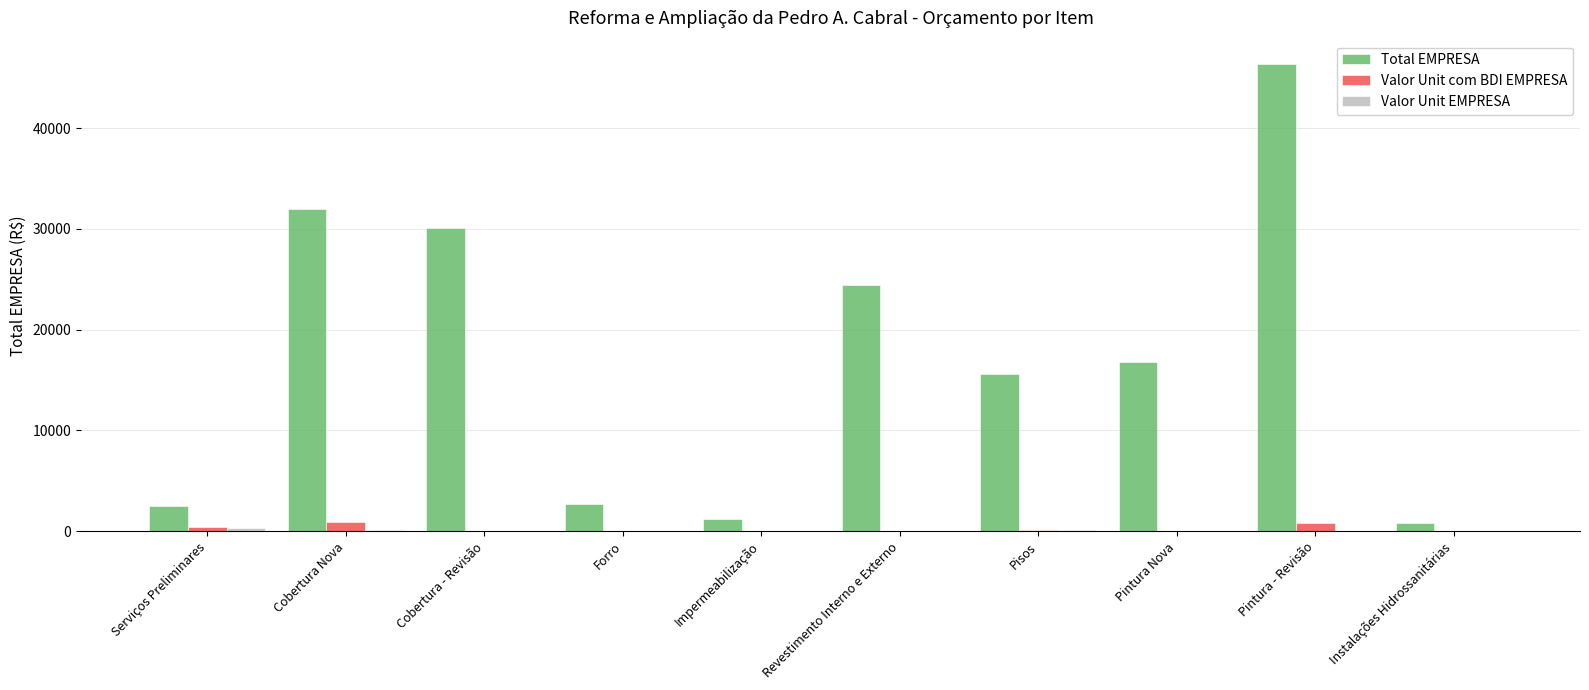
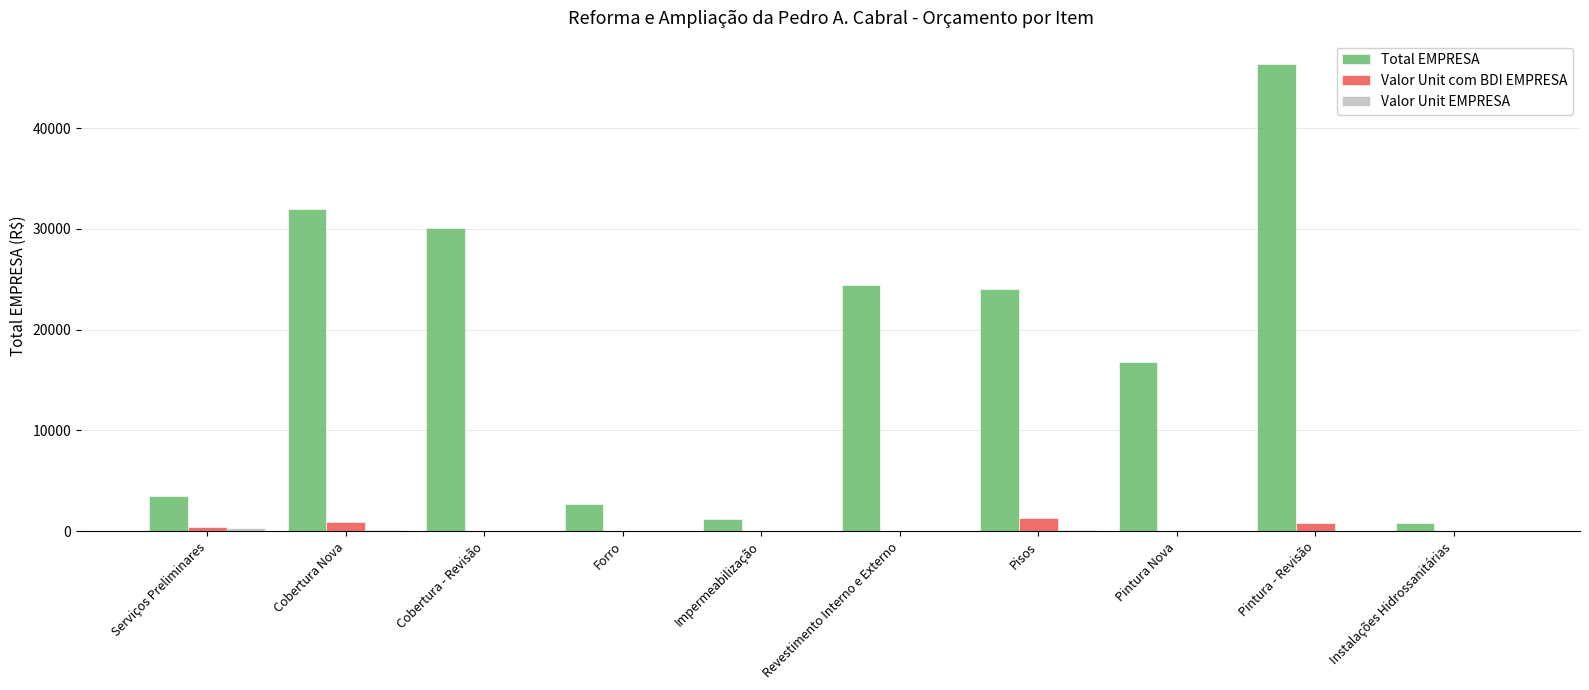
  {
    "Total EMPRESA": {
-     "Serviços Preliminares": 2400,
+     "Serviços Preliminares": 3500,
      "Cobertura Nova": 32000,
      "Cobertura - Revisão": 30100,
      "Forro": 2700,
      "Impermeabilização": 1200,
      "Revestimento Interno e Externo": 24400,
-     "Pisos": 15600,
+     "Pisos": 24000,
      "Pintura Nova": 16800,
      "Pintura - Revisão": 46300,
      "Instalações Hidrossanitárias": 800
    },
    "Valor Unit com BDI EMPRESA": {
      "Serviços Preliminares": 400,
      "Cobertura Nova": 900,
-     "Pisos": 100,
+     "Pisos": 1300,
      "Pintura - Revisão": 800,
      "Instalações Hidrossanitárias": 0
    },
    "Valor Unit EMPRESA": {
      "Serviços Preliminares": 300,
      "Instalações Hidrossanitárias": 0
    }
  }
